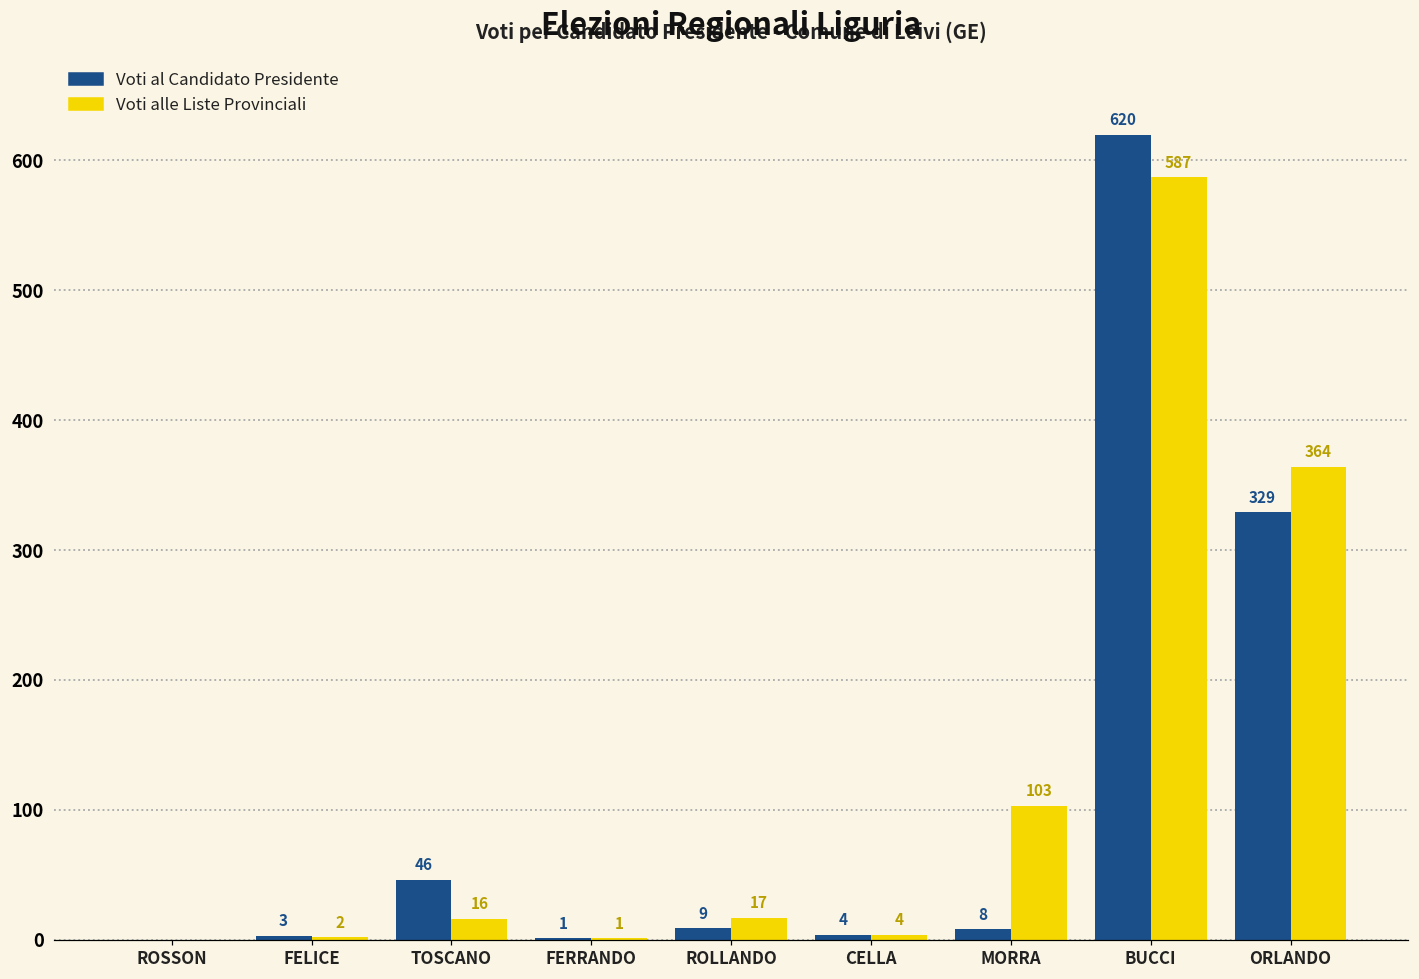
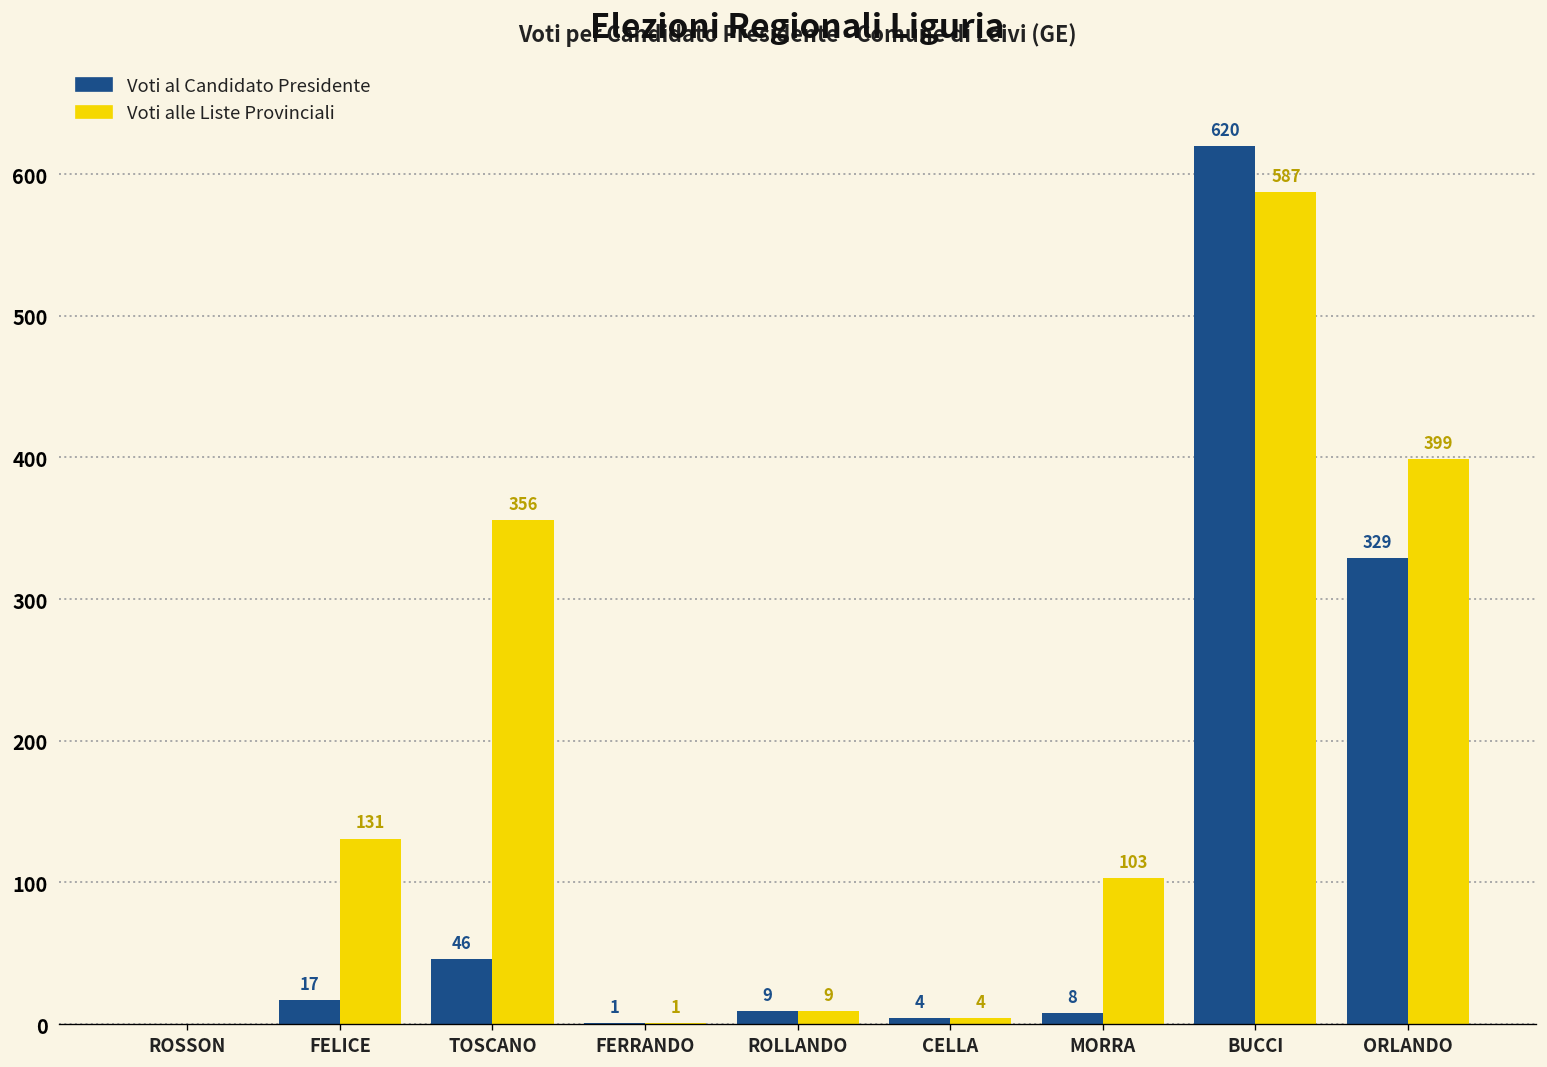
  {
    "Voti al Candidato Presidente": {
-     "FELICE": 3,
+     "FELICE": 17,
      "TOSCANO": 46,
      "FERRANDO": 1,
      "ROLLANDO": 9,
      "CELLA": 4,
      "MORRA": 8,
      "BUCCI": 620,
      "ORLANDO": 329
    },
    "Voti alle Liste Provinciali": {
-     "FELICE": 2,
-     "TOSCANO": 16,
+     "FELICE": 131,
+     "TOSCANO": 356,
      "FERRANDO": 1,
-     "ROLLANDO": 17,
+     "ROLLANDO": 9,
      "CELLA": 4,
      "MORRA": 103,
      "BUCCI": 587,
-     "ORLANDO": 364
+     "ORLANDO": 399
    }
  }
